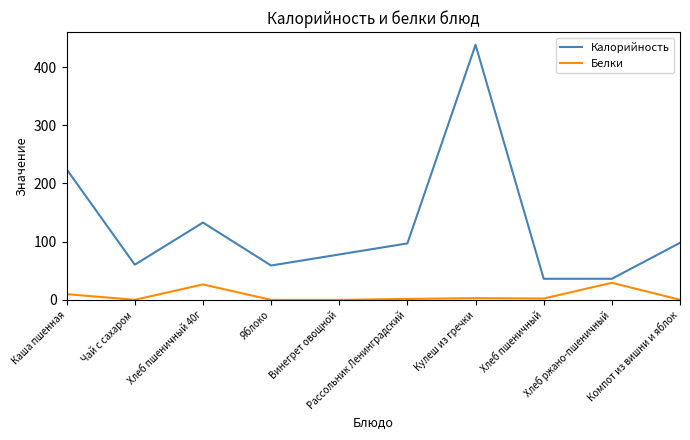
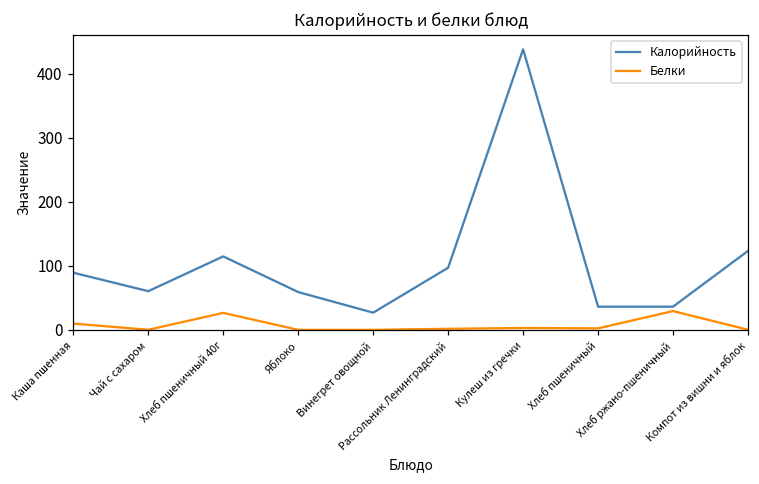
  {
    "Калорийность": {
-     "Каша пшенная": 220,
+     "Каша пшенная": 90,
      "Чай с сахаром": 60,
-     "Хлеб пшеничный 40г": 130,
+     "Хлеб пшеничный 40г": 110,
      "Яблоко": 60,
-     "Винегрет овощной": 80,
+     "Винегрет овощной": 30,
      "Рассольник Ленинградский": 100,
      "Кулеш из гречки": 440,
      "Хлеб пшеничный": 40,
      "Хлеб ржано-пшеничный": 40,
-     "Компот из вишни и яблок": 100
+     "Компот из вишни и яблок": 120
    },
    "Белки": {
      "Каша пшенная": 10,
      "Чай с сахаром": 0,
      "Хлеб пшеничный 40г": 30,
      "Яблоко": 0,
      "Винегрет овощной": 0,
      "Рассольник Ленинградский": 0,
      "Кулеш из гречки": 0,
      "Хлеб пшеничный": 0,
      "Хлеб ржано-пшеничный": 30,
      "Компот из вишни и яблок": 0
    }
  }
